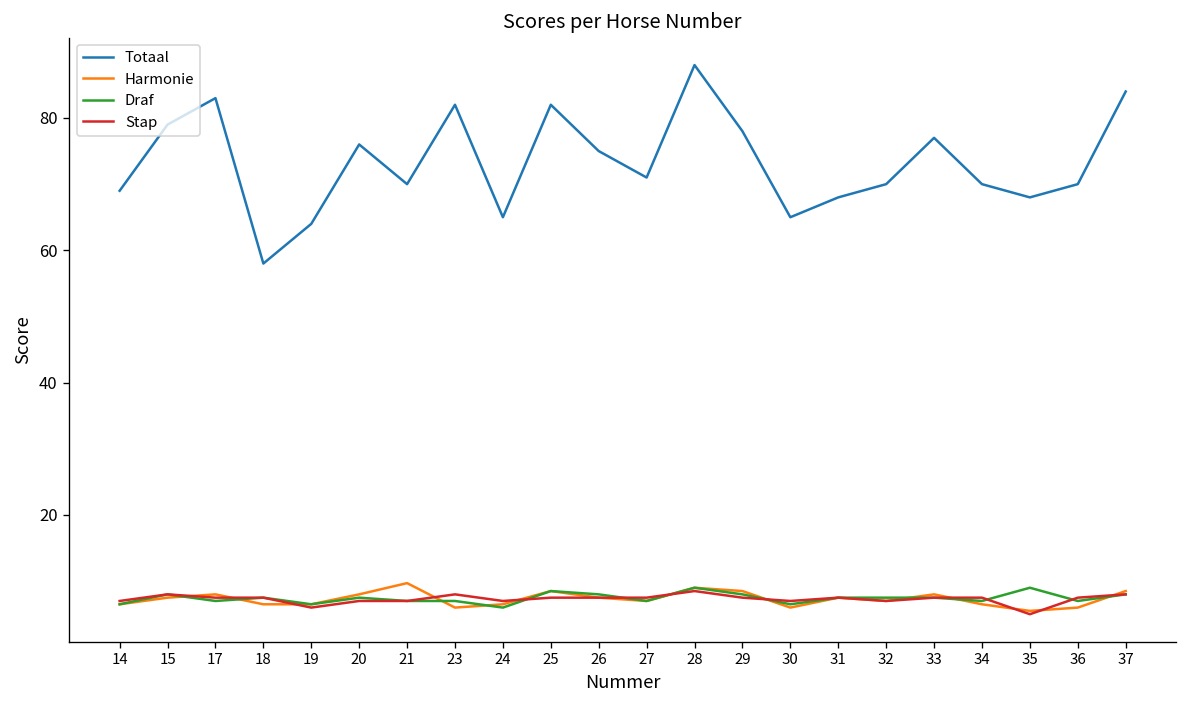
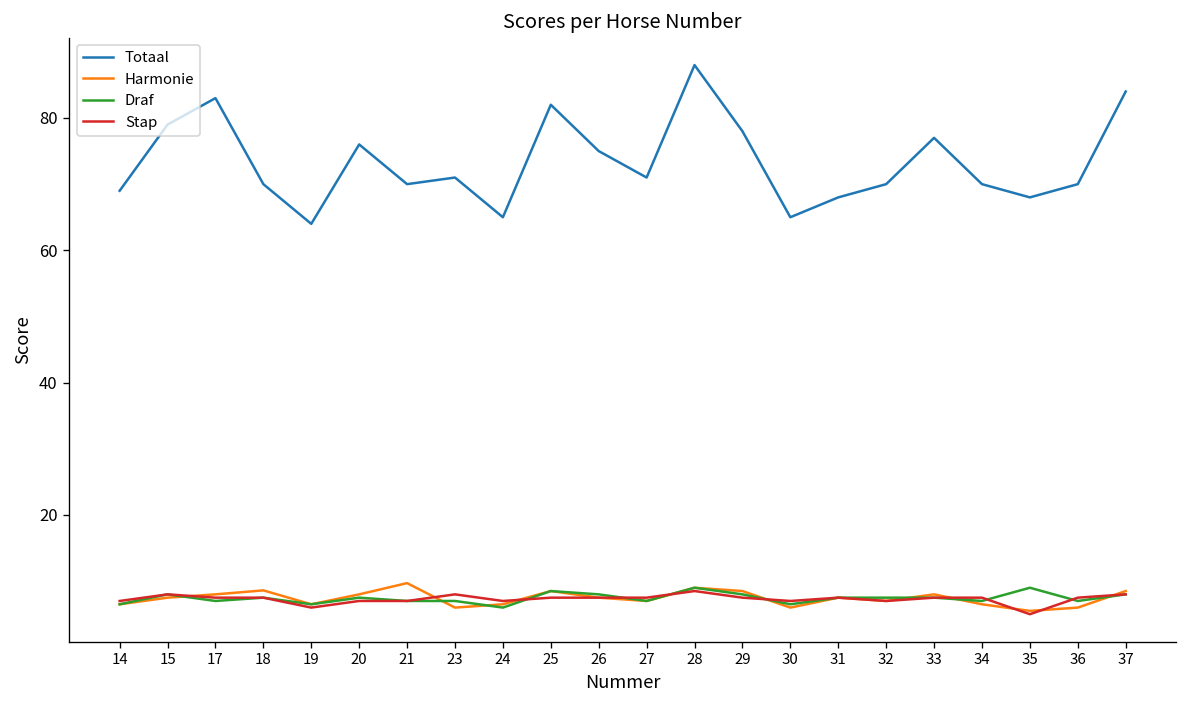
  {
    "Totaal": {
      "14": 69,
      "17": 83,
-     "18": 58,
+     "18": 70,
      "19": 64,
      "20": 76,
      "21": 70,
-     "23": 82,
+     "23": 71,
      "24": 65,
      "25": 82,
      "26": 75,
      "27": 71,
      "28": 88,
      "29": 78,
      "30": 65,
      "31": 68,
      "32": 70,
      "33": 77,
      "34": 70,
      "35": 68,
      "36": 70,
      "37": 84
    },
    "Harmonie": {
      "15": 8,
      "17": 8,
-     "18": 7,
+     "18": 9,
      "20": 8,
      "21": 10,
      "23": 6,
      "24": 7,
      "29": 9,
      "30": 6,
      "33": 8,
      "34": 7,
      "35": 6,
      "36": 6,
      "37": 9
    },
    "Draf": {
      "17": 7,
      "20": 8,
      "23": 7,
      "24": 6,
      "26": 8,
      "29": 8,
      "30": 7,
      "32": 8,
      "34": 7,
      "35": 9,
      "36": 7
    },
    "Stap": {
      "14": 7,
      "17": 8,
      "19": 6,
      "20": 7,
      "23": 8,
      "24": 7,
      "25": 8,
      "27": 8,
      "28": 9,
      "29": 8,
      "30": 7,
      "34": 8,
      "35": 5,
      "36": 8
    }
  }
